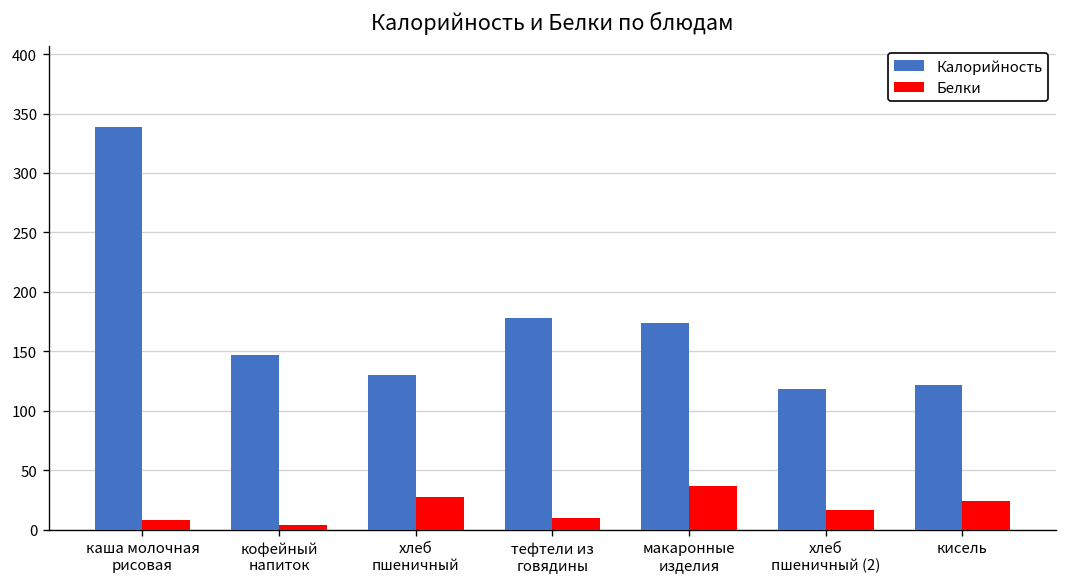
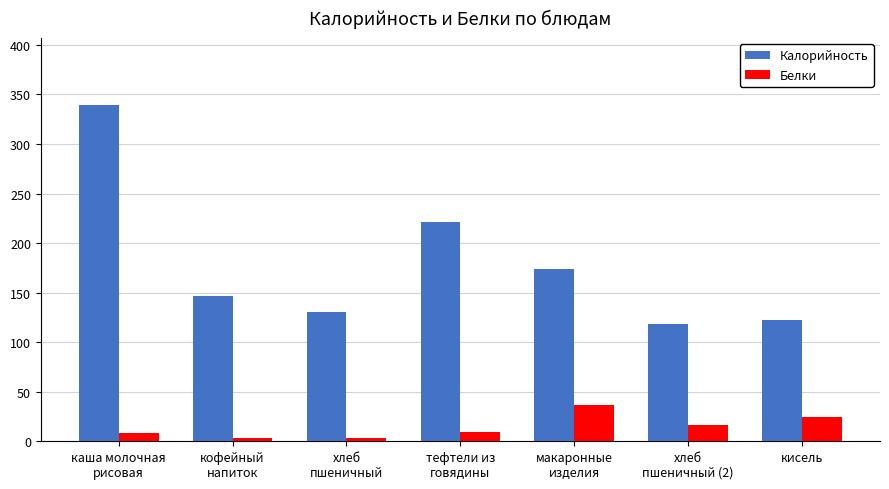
  {
    "Калорийность": {
      "каша молочная рисовая": 340,
      "кофейный напиток": 150,
      "хлеб пшеничный": 130,
-     "тефтели из говядины": 180,
+     "тефтели из говядины": 220,
      "макаронные изделия": 170,
      "хлеб пшеничный (2)": 120,
      "кисель": 120
    },
    "Белки": {
      "каша молочная рисовая": 10,
      "кофейный напиток": 0,
-     "хлеб пшеничный": 30,
+     "хлеб пшеничный": 0,
      "тефтели из говядины": 10,
      "макаронные изделия": 40,
      "хлеб пшеничный (2)": 20,
      "кисель": 20
    }
  }
